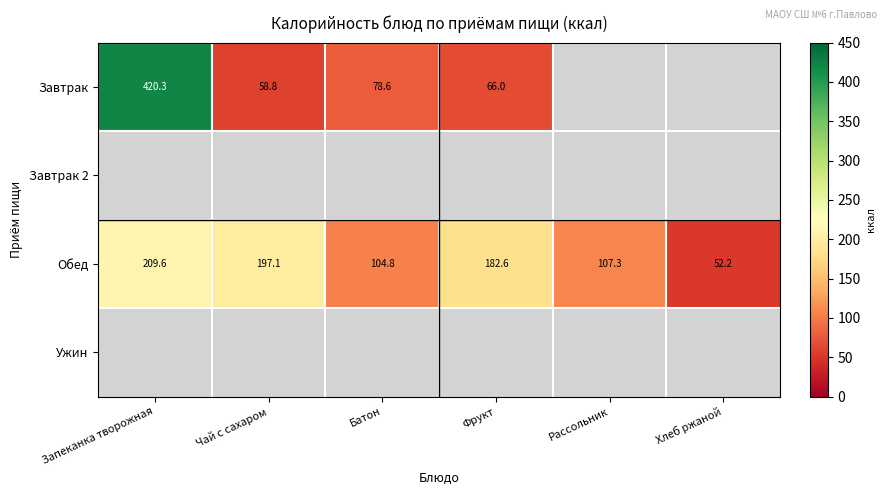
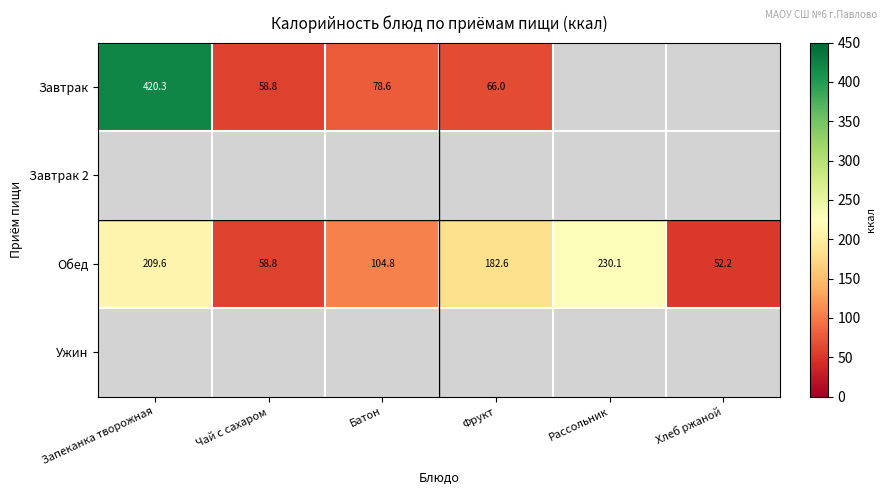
  {
    "Завтрак": {
      "Запеканка творожная": 420.3,
      "Чай с сахаром": 58.8,
      "Батон": 78.6,
      "Фрукт": 66.0
    },
    "Обед": {
      "Запеканка творожная": 209.6,
-     "Чай с сахаром": 197.1,
+     "Чай с сахаром": 58.8,
      "Батон": 104.8,
      "Фрукт": 182.6,
-     "Рассольник": 107.3,
+     "Рассольник": 230.1,
      "Хлеб ржаной": 52.2
    }
  }
